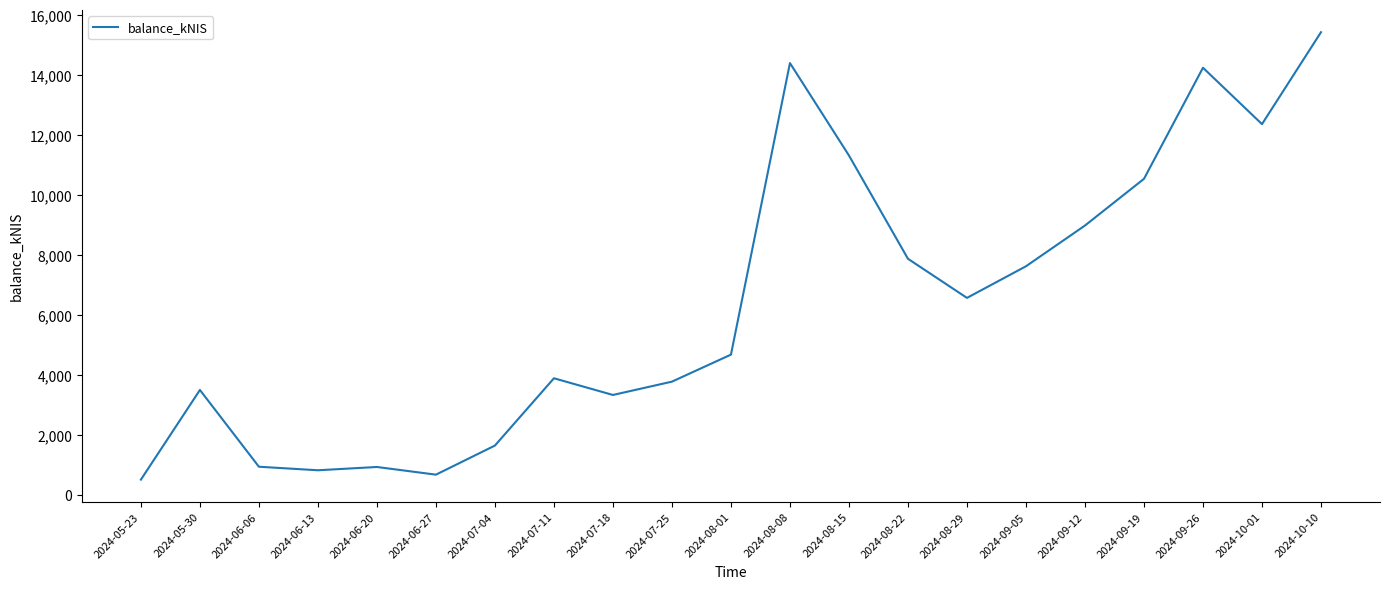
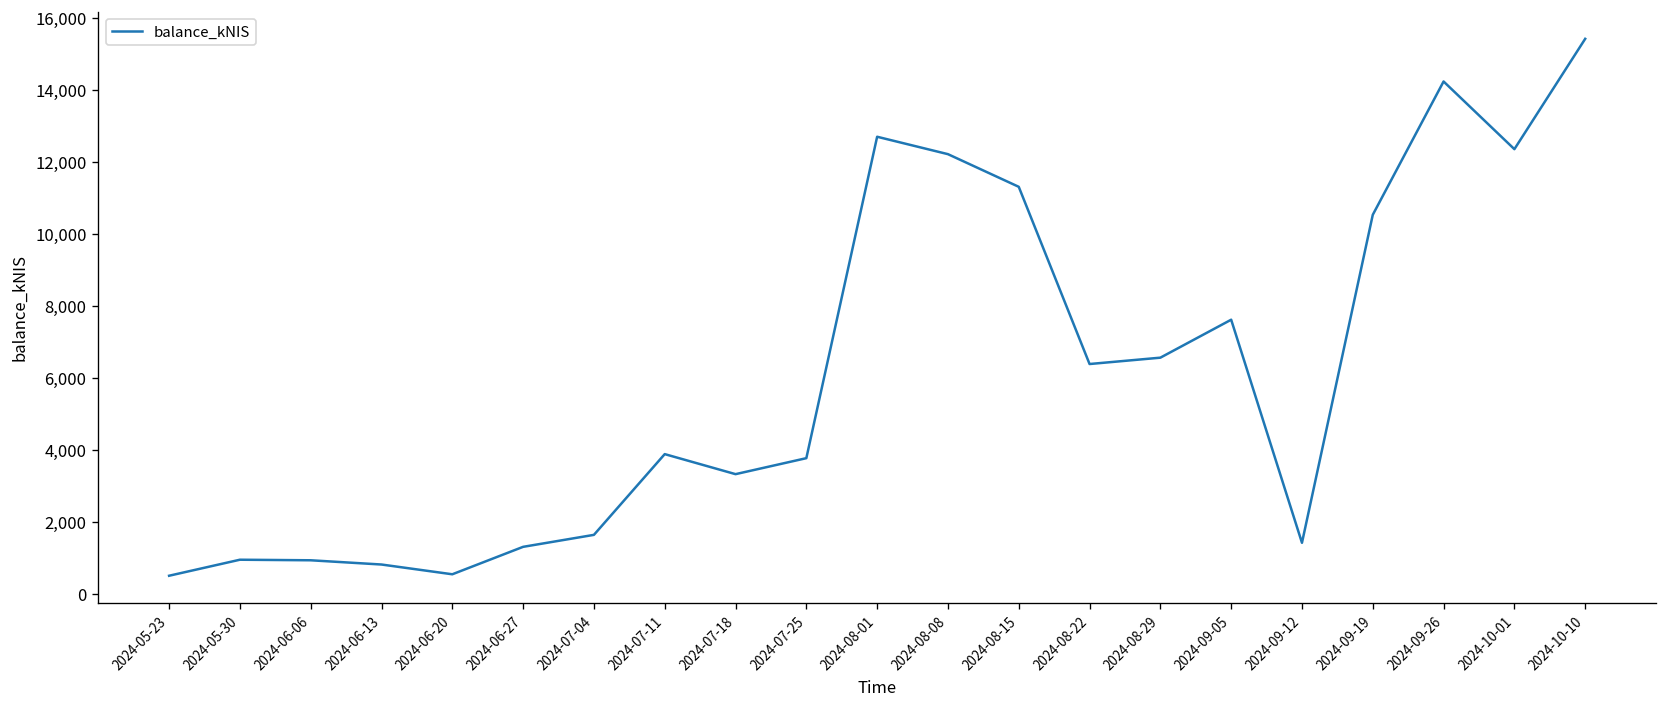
  {
    "2024-05-23": "500",
-   "2024-05-30": "3,500",
+   "2024-05-30": "1,000",
    "2024-06-06": "900",
    "2024-06-13": "800",
-   "2024-06-20": "900",
-   "2024-06-27": "700",
+   "2024-06-20": "600",
+   "2024-06-27": "1,300",
    "2024-07-04": "1,700",
    "2024-07-11": "3,900",
    "2024-07-18": "3,300",
    "2024-07-25": "3,800",
-   "2024-08-01": "4,700",
-   "2024-08-08": "14,400",
+   "2024-08-01": "12,700",
+   "2024-08-08": "12,200",
    "2024-08-15": "11,300",
-   "2024-08-22": "7,900",
+   "2024-08-22": "6,400",
    "2024-08-29": "6,600",
    "2024-09-05": "7,600",
-   "2024-09-12": "9,000",
+   "2024-09-12": "1,400",
    "2024-09-19": "10,500",
    "2024-09-26": "14,200",
    "2024-10-01": "12,400",
    "2024-10-10": "15,400"
  }
